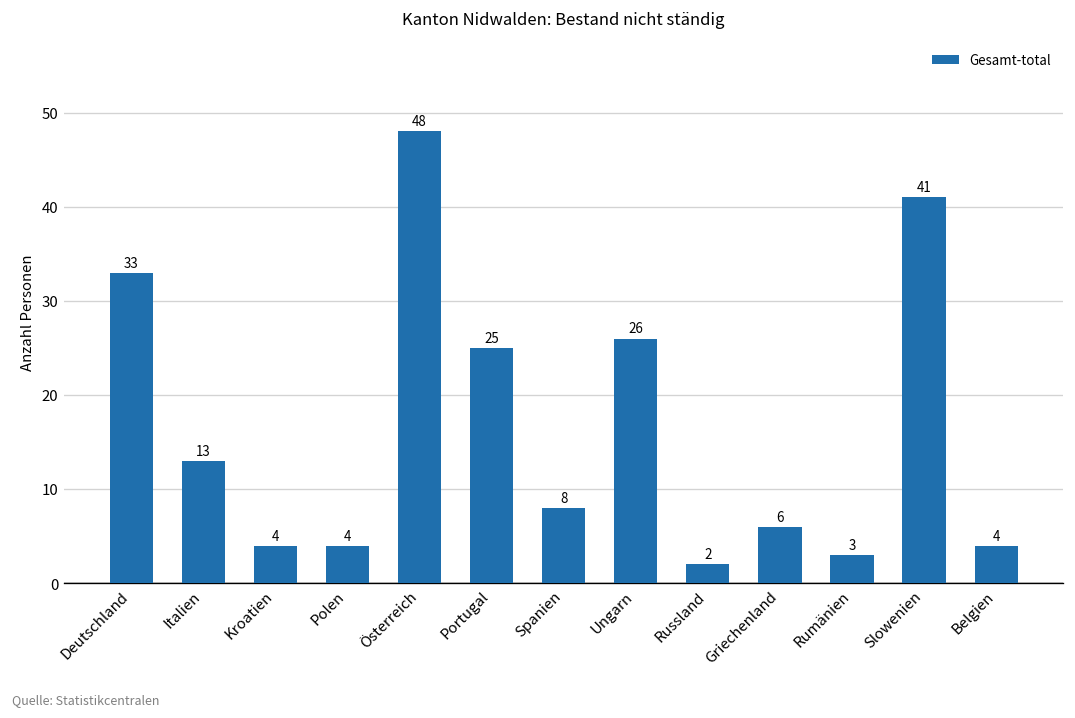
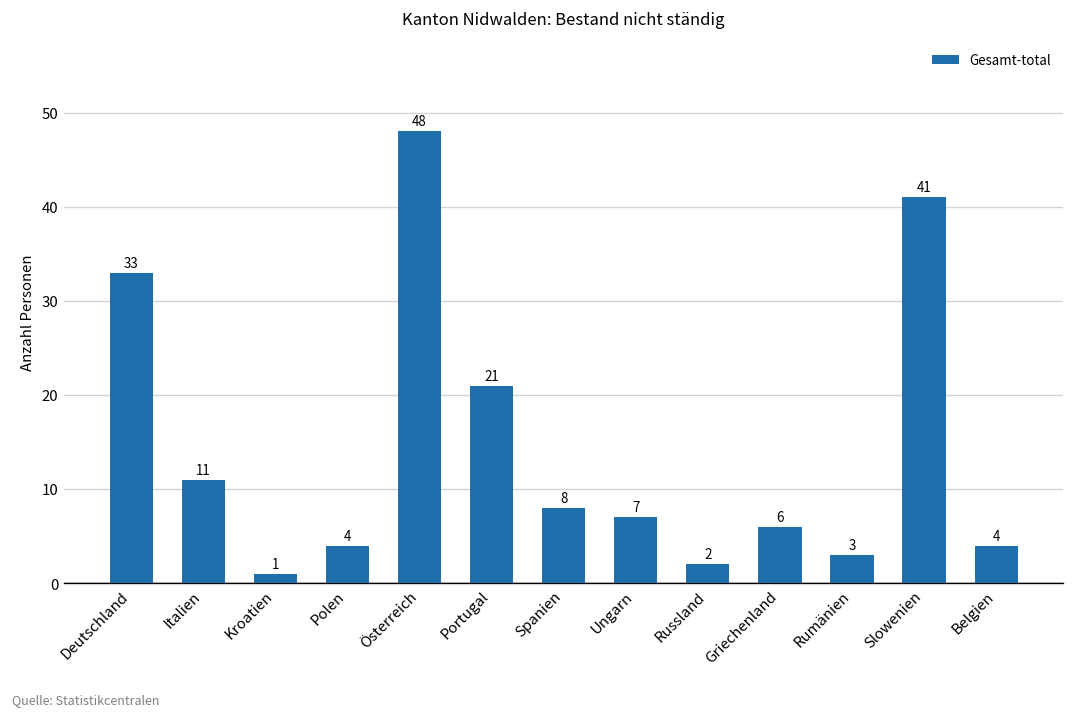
  {
    "Deutschland": 33,
-   "Italien": 13,
-   "Kroatien": 4,
+   "Italien": 11,
+   "Kroatien": 1,
    "Polen": 4,
    "Österreich": 48,
-   "Portugal": 25,
+   "Portugal": 21,
    "Spanien": 8,
-   "Ungarn": 26,
+   "Ungarn": 7,
    "Russland": 2,
    "Griechenland": 6,
    "Rumänien": 3,
    "Slowenien": 41,
    "Belgien": 4
  }
